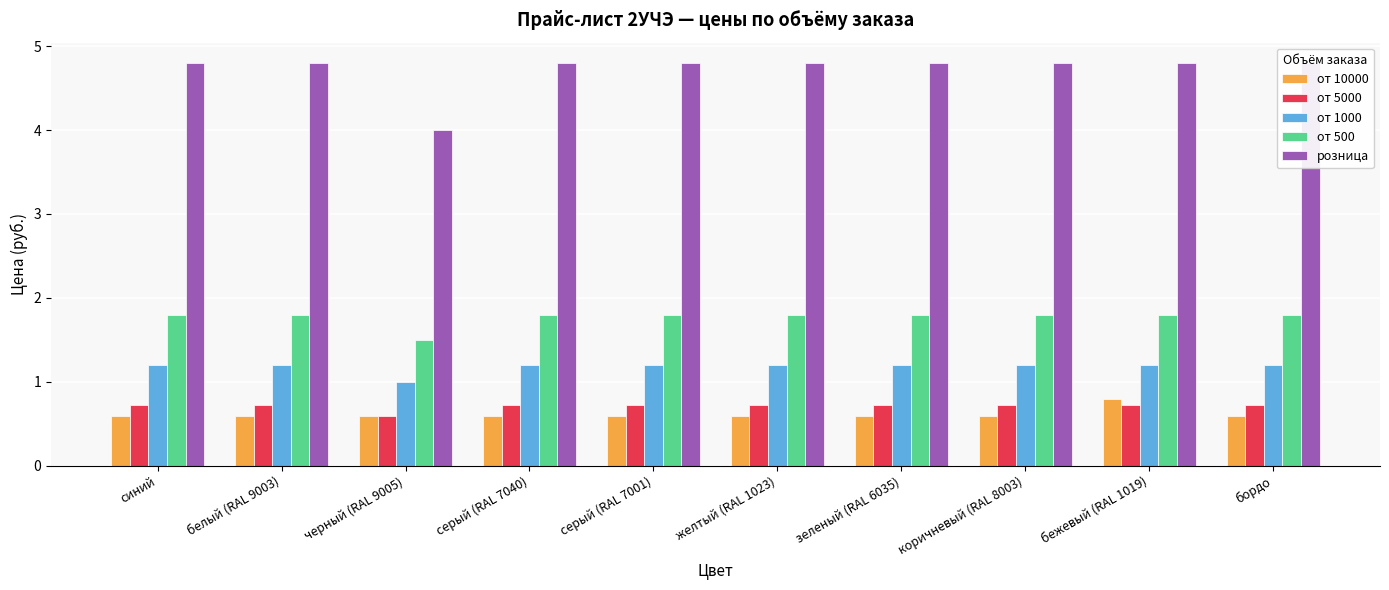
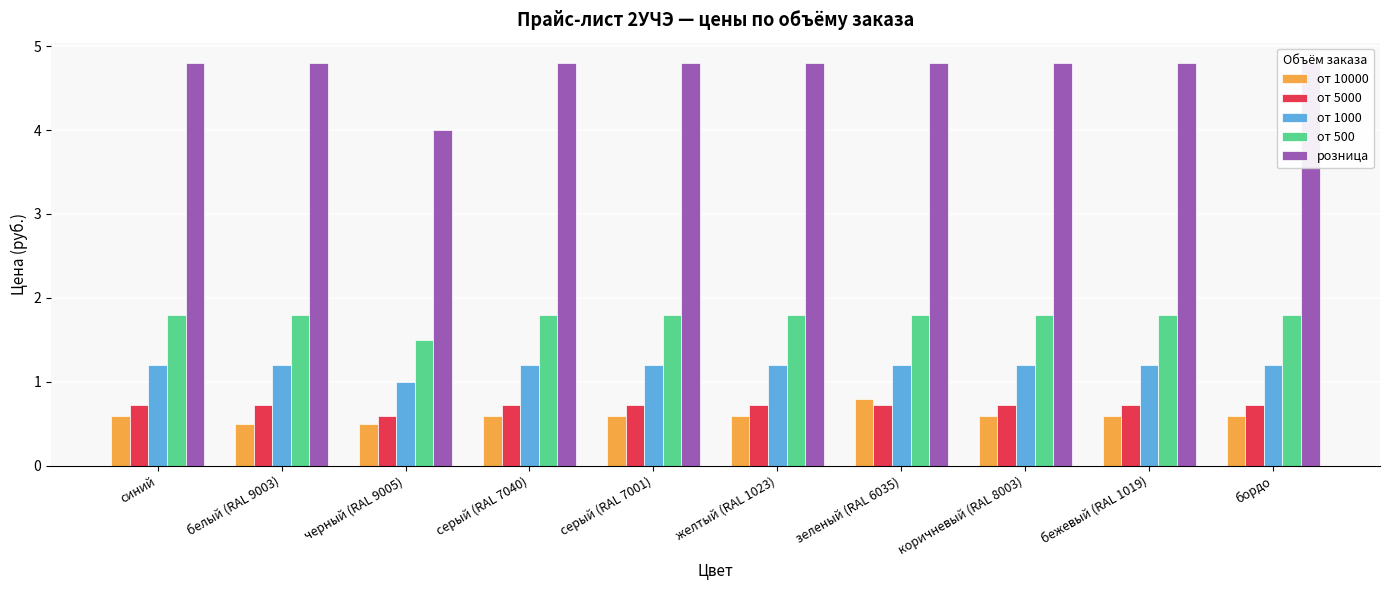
  {
    "от 10000": {
      "синий": 0.6,
-     "белый (RAL 9003)": 0.6,
-     "черный (RAL 9005)": 0.6,
+     "белый (RAL 9003)": 0.5,
+     "черный (RAL 9005)": 0.5,
      "серый (RAL 7040)": 0.6,
      "серый (RAL 7001)": 0.6,
      "желтый (RAL 1023)": 0.6,
-     "зеленый (RAL 6035)": 0.6,
+     "зеленый (RAL 6035)": 0.8,
      "коричневый (RAL 8003)": 0.6,
-     "бежевый (RAL 1019)": 0.8,
+     "бежевый (RAL 1019)": 0.6,
      "бордо": 0.6
    },
    "от 5000": {
      "синий": 0.7,
      "белый (RAL 9003)": 0.7,
      "черный (RAL 9005)": 0.6,
      "серый (RAL 7040)": 0.7,
      "серый (RAL 7001)": 0.7,
      "желтый (RAL 1023)": 0.7,
      "зеленый (RAL 6035)": 0.7,
      "коричневый (RAL 8003)": 0.7,
      "бежевый (RAL 1019)": 0.7,
      "бордо": 0.7
    },
    "от 1000": {
      "синий": 1.2,
      "белый (RAL 9003)": 1.2,
      "черный (RAL 9005)": 1.0,
      "серый (RAL 7040)": 1.2,
      "серый (RAL 7001)": 1.2,
      "желтый (RAL 1023)": 1.2,
      "зеленый (RAL 6035)": 1.2,
      "коричневый (RAL 8003)": 1.2,
      "бежевый (RAL 1019)": 1.2,
      "бордо": 1.2
    },
    "от 500": {
      "синий": 1.8,
      "белый (RAL 9003)": 1.8,
      "черный (RAL 9005)": 1.5,
      "серый (RAL 7040)": 1.8,
      "серый (RAL 7001)": 1.8,
      "желтый (RAL 1023)": 1.8,
      "зеленый (RAL 6035)": 1.8,
      "коричневый (RAL 8003)": 1.8,
      "бежевый (RAL 1019)": 1.8,
      "бордо": 1.8
    },
    "розница": {
      "синий": 4.8,
      "белый (RAL 9003)": 4.8,
      "черный (RAL 9005)": 4.0,
      "серый (RAL 7040)": 4.8,
      "серый (RAL 7001)": 4.8,
      "желтый (RAL 1023)": 4.8,
      "зеленый (RAL 6035)": 4.8,
      "коричневый (RAL 8003)": 4.8,
      "бежевый (RAL 1019)": 4.8
    }
  }
